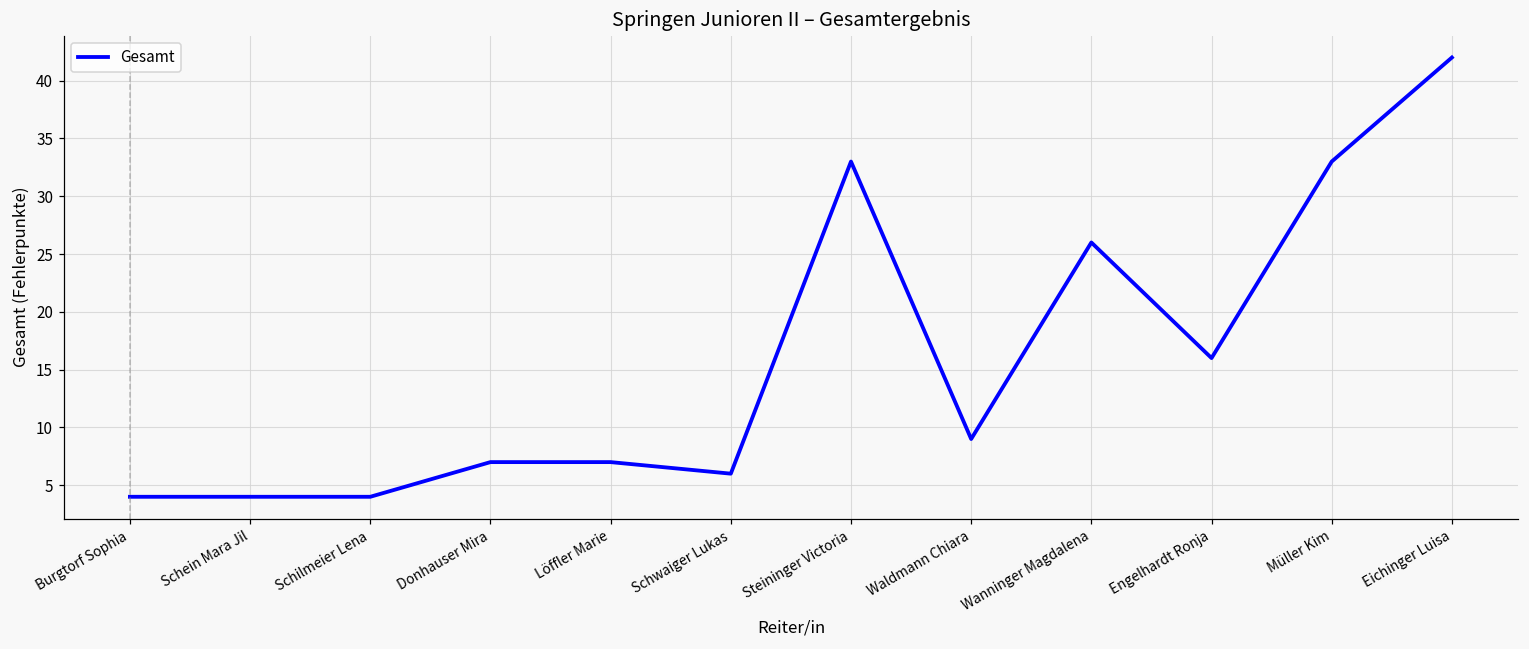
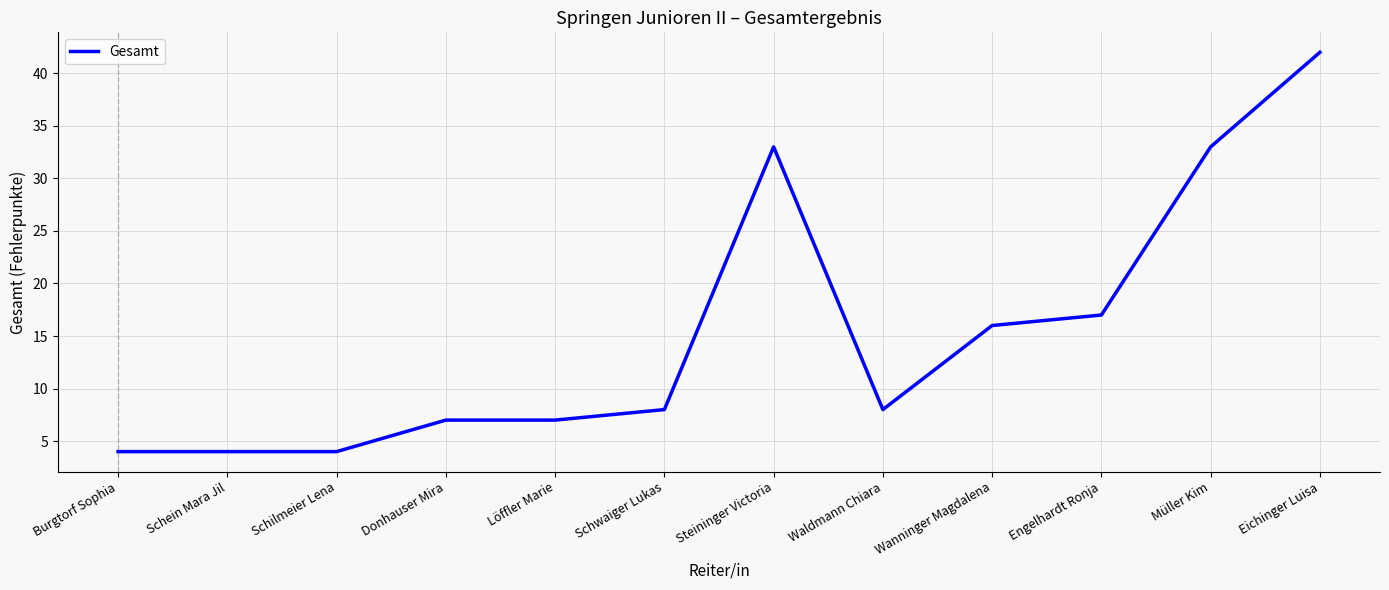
  {
    "Burgtorf Sophia": 4,
    "Schein Mara Jil": 4,
    "Schilmeier Lena": 4,
    "Donhauser Mira": 7,
    "Löffler Marie": 7,
-   "Schwaiger Lukas": 6,
+   "Schwaiger Lukas": 8,
    "Steininger Victoria": 33,
-   "Waldmann Chiara": 9,
-   "Wanninger Magdalena": 26,
-   "Engelhardt Ronja": 16,
+   "Waldmann Chiara": 8,
+   "Wanninger Magdalena": 16,
+   "Engelhardt Ronja": 17,
    "Müller Kim": 33,
    "Eichinger Luisa": 42
  }
